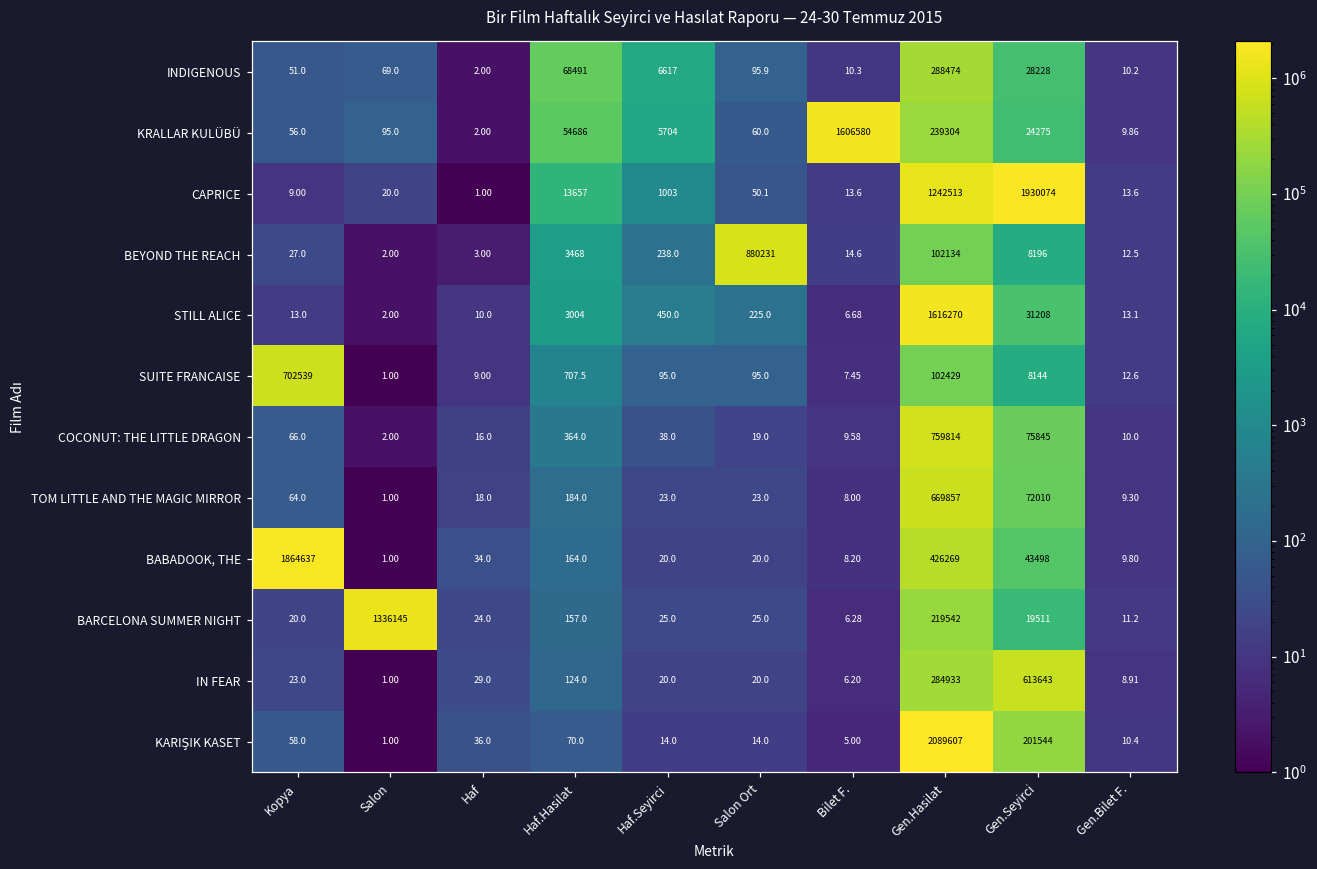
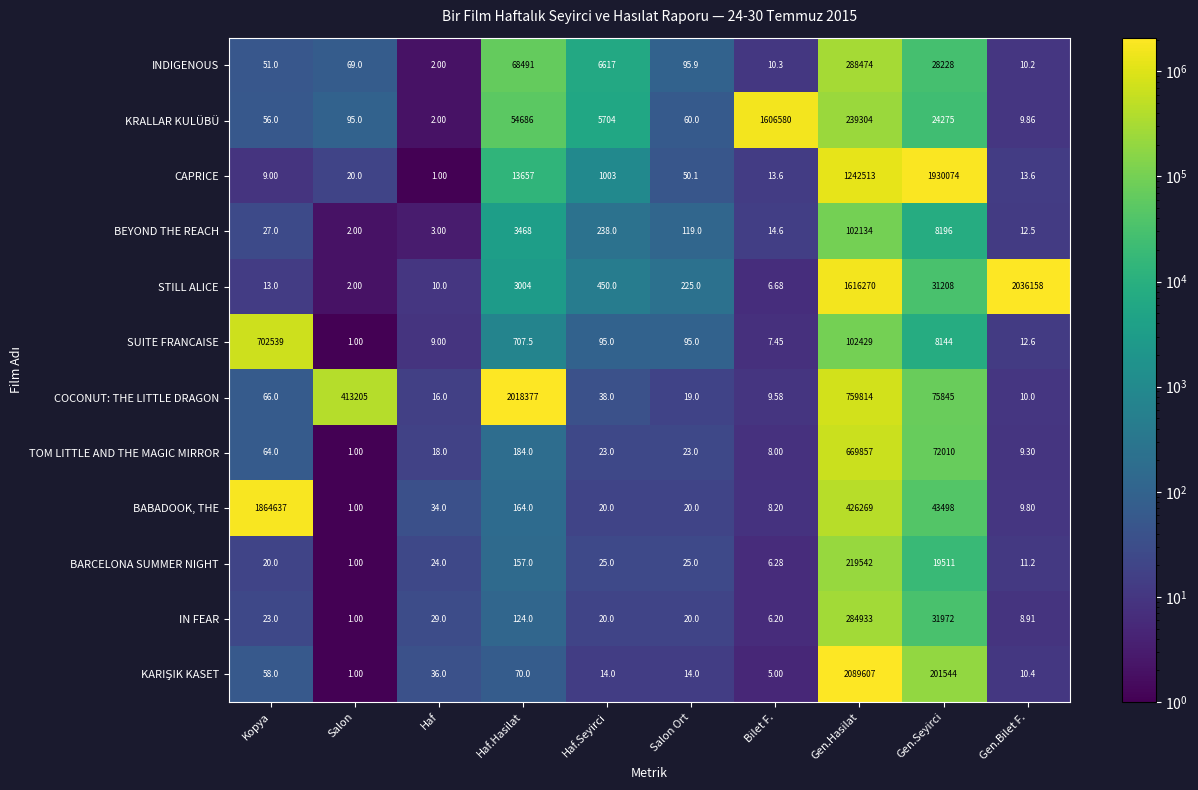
  {
    "INDIGENOUS": {
      "Kopya": 51.0,
      "Salon": 69.0,
      "Haf": 2.00,
      "Haf.Hasilat": 68491,
      "Haf.Seyirci": 6617,
      "Salon Ort": 95.9,
      "Bilet F.": 10.3,
      "Gen.Hasilat": 288474,
      "Gen.Seyirci": 28228,
      "Gen.Bilet F.": 10.2
    },
    "KRALLAR KULÜBÜ": {
      "Kopya": 56.0,
      "Salon": 95.0,
      "Haf": 2.00,
      "Haf.Hasilat": 54686,
      "Haf.Seyirci": 5704,
      "Salon Ort": 60.0,
      "Bilet F.": 1606580,
      "Gen.Hasilat": 239304,
      "Gen.Seyirci": 24275,
      "Gen.Bilet F.": 9.86
    },
    "CAPRICE": {
      "Kopya": 9.00,
      "Salon": 20.0,
      "Haf": 1.00,
      "Haf.Hasilat": 13657,
      "Haf.Seyirci": 1003,
      "Salon Ort": 50.1,
      "Bilet F.": 13.6,
      "Gen.Hasilat": 1242513,
      "Gen.Seyirci": 1930074,
      "Gen.Bilet F.": 13.6
    },
    "BEYOND THE REACH": {
      "Kopya": 27.0,
      "Salon": 2.00,
      "Haf": 3.00,
      "Haf.Hasilat": 3468,
      "Haf.Seyirci": 238.0,
-     "Salon Ort": 880231,
+     "Salon Ort": 119.0,
      "Bilet F.": 14.6,
      "Gen.Hasilat": 102134,
      "Gen.Seyirci": 8196,
      "Gen.Bilet F.": 12.5
    },
    "STILL ALICE": {
      "Kopya": 13.0,
      "Salon": 2.00,
      "Haf": 10.0,
      "Haf.Hasilat": 3004,
      "Haf.Seyirci": 450.0,
      "Salon Ort": 225.0,
      "Bilet F.": 6.68,
      "Gen.Hasilat": 1616270,
      "Gen.Seyirci": 31208,
-     "Gen.Bilet F.": 13.1
+     "Gen.Bilet F.": 2036158
    },
    "SUITE FRANCAISE": {
      "Kopya": 702539,
      "Salon": 1.00,
      "Haf": 9.00,
      "Haf.Hasilat": 707.5,
      "Haf.Seyirci": 95.0,
      "Salon Ort": 95.0,
      "Bilet F.": 7.45,
      "Gen.Hasilat": 102429,
      "Gen.Seyirci": 8144,
      "Gen.Bilet F.": 12.6
    },
    "COCONUT: THE LITTLE DRAGON": {
      "Kopya": 66.0,
-     "Salon": 2.00,
+     "Salon": 413205,
      "Haf": 16.0,
-     "Haf.Hasilat": 364.0,
+     "Haf.Hasilat": 2018377,
      "Haf.Seyirci": 38.0,
      "Salon Ort": 19.0,
      "Bilet F.": 9.58,
      "Gen.Hasilat": 759814,
      "Gen.Seyirci": 75845,
      "Gen.Bilet F.": 10.0
    },
    "TOM LITTLE AND THE MAGIC MIRROR": {
      "Kopya": 64.0,
      "Salon": 1.00,
      "Haf": 18.0,
      "Haf.Hasilat": 184.0,
      "Haf.Seyirci": 23.0,
      "Salon Ort": 23.0,
      "Bilet F.": 8.00,
      "Gen.Hasilat": 669857,
      "Gen.Seyirci": 72010,
      "Gen.Bilet F.": 9.30
    },
    "BABADOOK, THE": {
      "Kopya": 1864637,
      "Salon": 1.00,
      "Haf": 34.0,
      "Haf.Hasilat": 164.0,
      "Haf.Seyirci": 20.0,
      "Salon Ort": 20.0,
      "Bilet F.": 8.20,
      "Gen.Hasilat": 426269,
      "Gen.Seyirci": 43498,
      "Gen.Bilet F.": 9.80
    },
    "BARCELONA SUMMER NIGHT": {
      "Kopya": 20.0,
-     "Salon": 1336145,
+     "Salon": 1.00,
      "Haf": 24.0,
      "Haf.Hasilat": 157.0,
      "Haf.Seyirci": 25.0,
      "Salon Ort": 25.0,
      "Bilet F.": 6.28,
      "Gen.Hasilat": 219542,
      "Gen.Seyirci": 19511,
      "Gen.Bilet F.": 11.2
    },
    "IN FEAR": {
      "Kopya": 23.0,
      "Salon": 1.00,
      "Haf": 29.0,
      "Haf.Hasilat": 124.0,
      "Haf.Seyirci": 20.0,
      "Salon Ort": 20.0,
      "Bilet F.": 6.20,
      "Gen.Hasilat": 284933,
-     "Gen.Seyirci": 613643,
+     "Gen.Seyirci": 31972,
      "Gen.Bilet F.": 8.91
    },
    "KARIŞIK KASET": {
      "Kopya": 58.0,
      "Salon": 1.00,
      "Haf": 36.0,
      "Haf.Hasilat": 70.0,
      "Haf.Seyirci": 14.0,
      "Salon Ort": 14.0,
      "Bilet F.": 5.00,
      "Gen.Hasilat": 2089607,
      "Gen.Seyirci": 201544,
      "Gen.Bilet F.": 10.4
    }
  }
